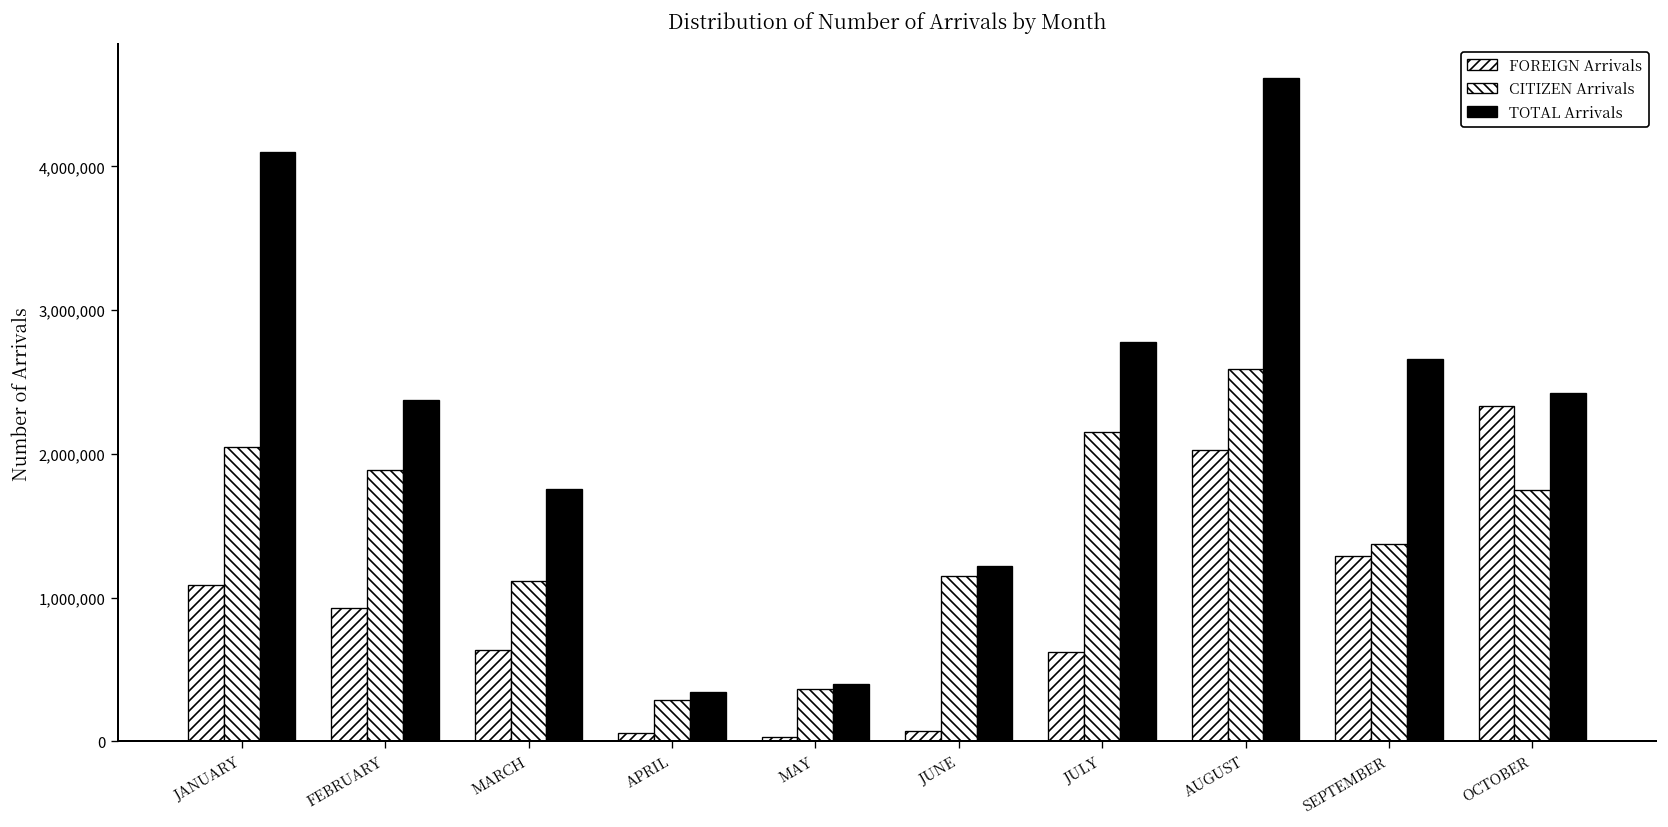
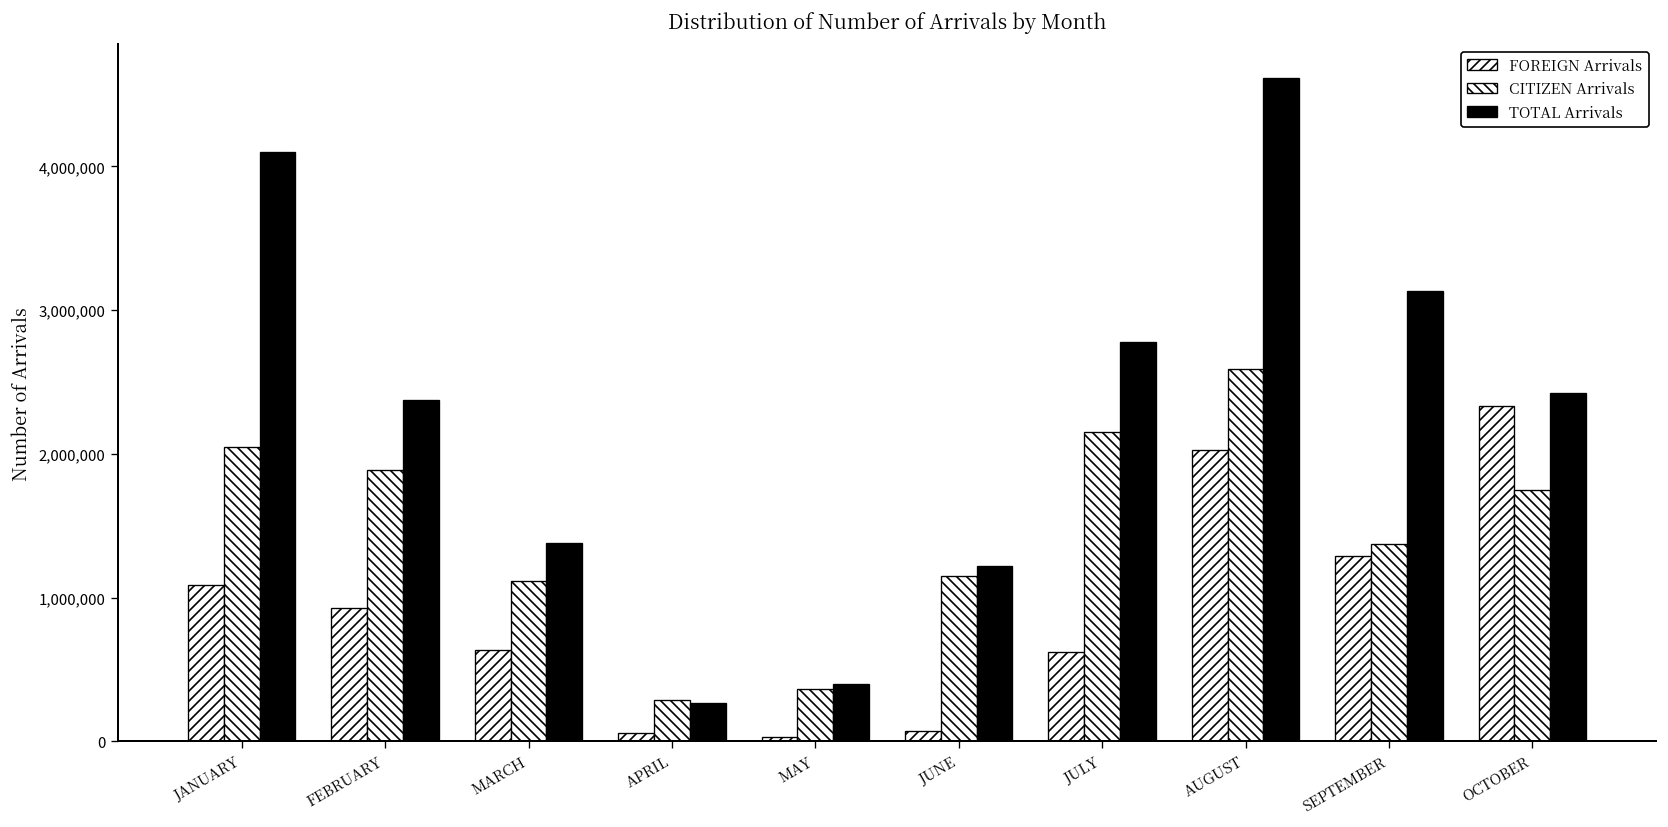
  {
    "TOTAL Arrivals": {
      "JANUARY": "4,100,000",
      "FEBRUARY": "2,380,000",
-     "MARCH": "1,760,000",
-     "APRIL": "350,000",
+     "MARCH": "1,380,000",
+     "APRIL": "270,000",
      "MAY": "400,000",
      "JUNE": "1,220,000",
      "JULY": "2,780,000",
      "AUGUST": "4,620,000",
-     "SEPTEMBER": "2,660,000",
+     "SEPTEMBER": "3,130,000",
      "OCTOBER": "2,430,000"
    }
  }
